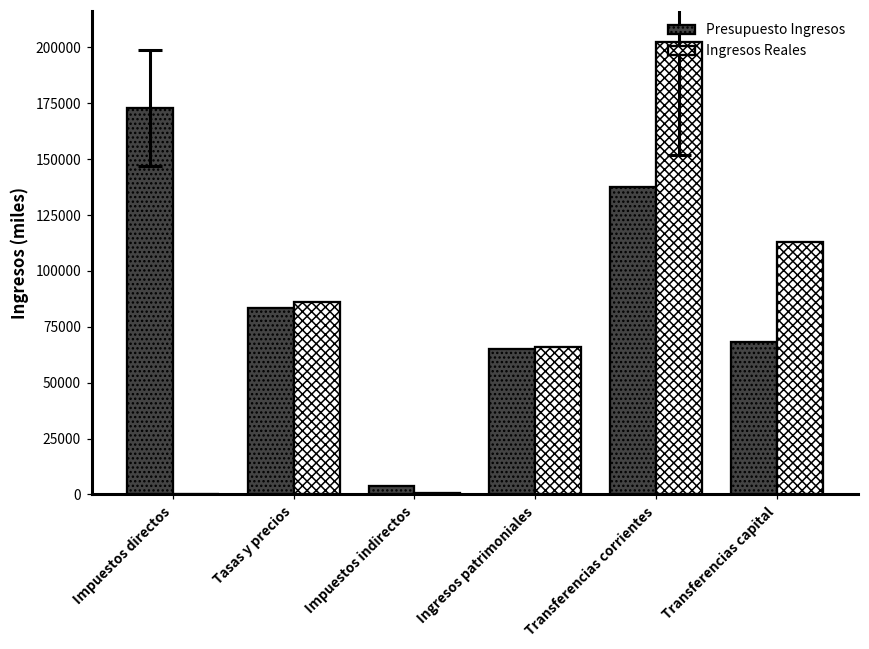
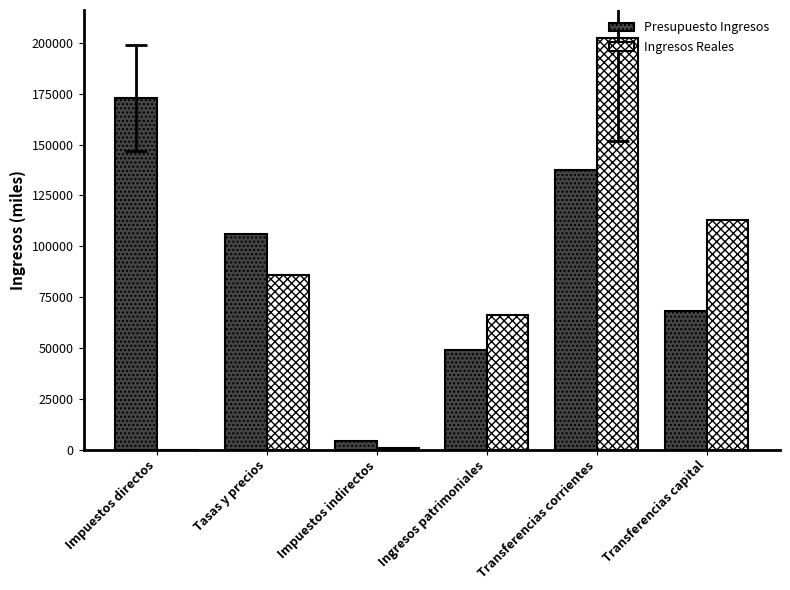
  {
    "Presupuesto Ingresos": {
      "Impuestos directos": 173000,
-     "Tasas y precios": 84000,
+     "Tasas y precios": 106000,
      "Impuestos indirectos": 4000,
-     "Ingresos patrimoniales": 65000,
+     "Ingresos patrimoniales": 49000,
      "Transferencias corrientes": 137000,
      "Transferencias capital": 68000
    },
    "Ingresos Reales": {
      "Impuestos directos": 0,
      "Tasas y precios": 86000,
      "Ingresos patrimoniales": 66000,
      "Transferencias corrientes": 202000,
      "Transferencias capital": 113000
    }
  }
